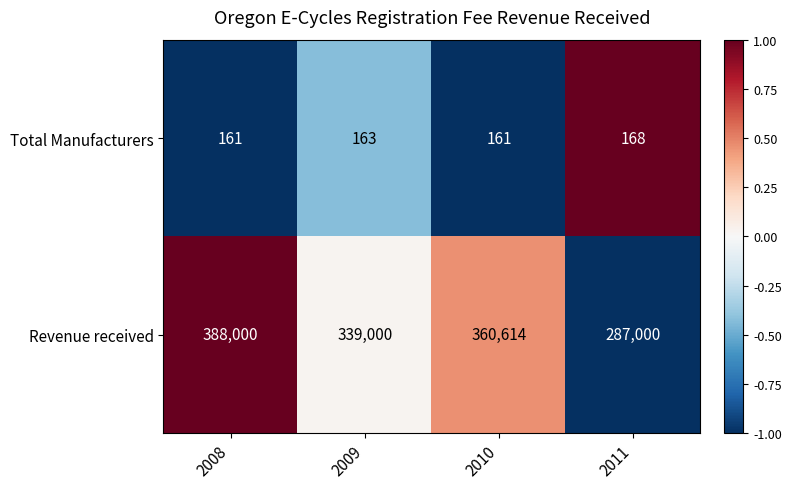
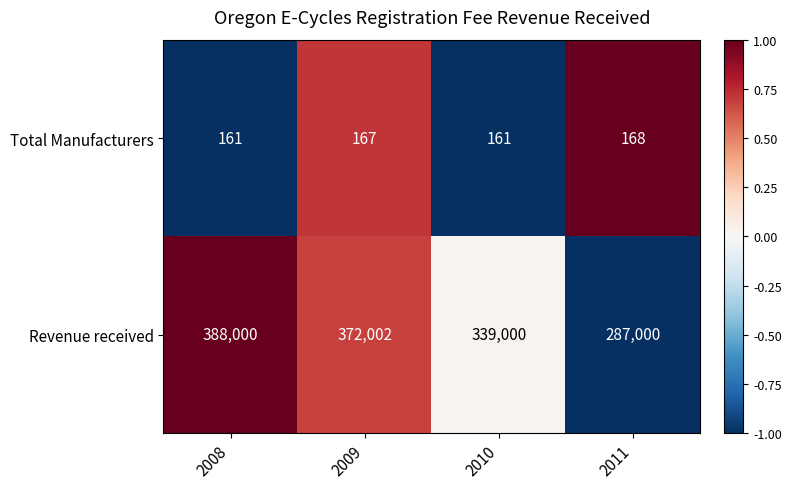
  {
    "Total Manufacturers": {
      "2008": "161",
-     "2009": "163",
+     "2009": "167",
      "2010": "161",
      "2011": "168"
    },
    "Revenue received": {
      "2008": "388,000",
-     "2009": "339,000",
-     "2010": "360,614",
+     "2009": "372,002",
+     "2010": "339,000",
      "2011": "287,000"
    }
  }
